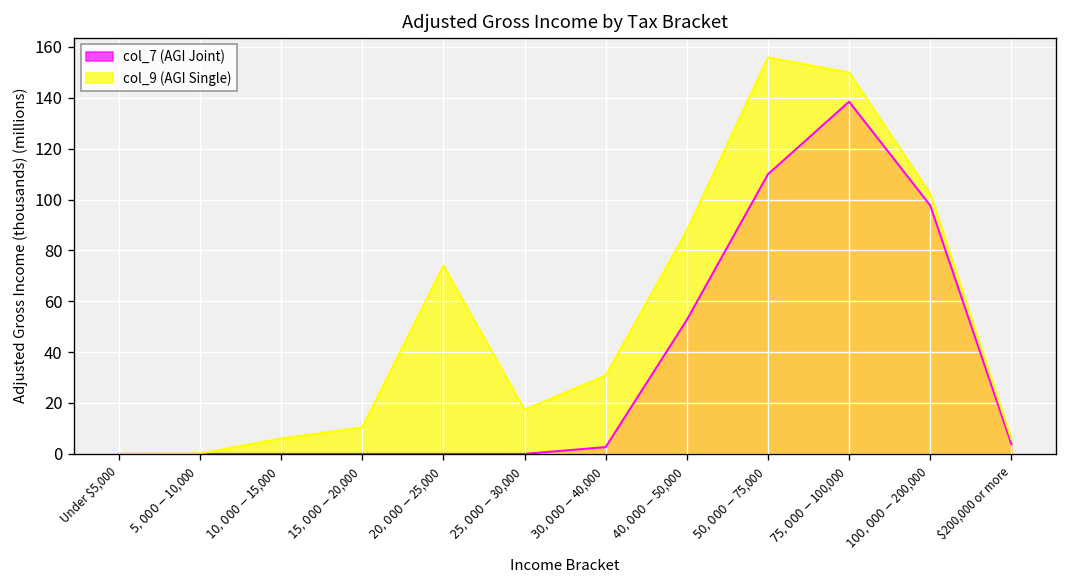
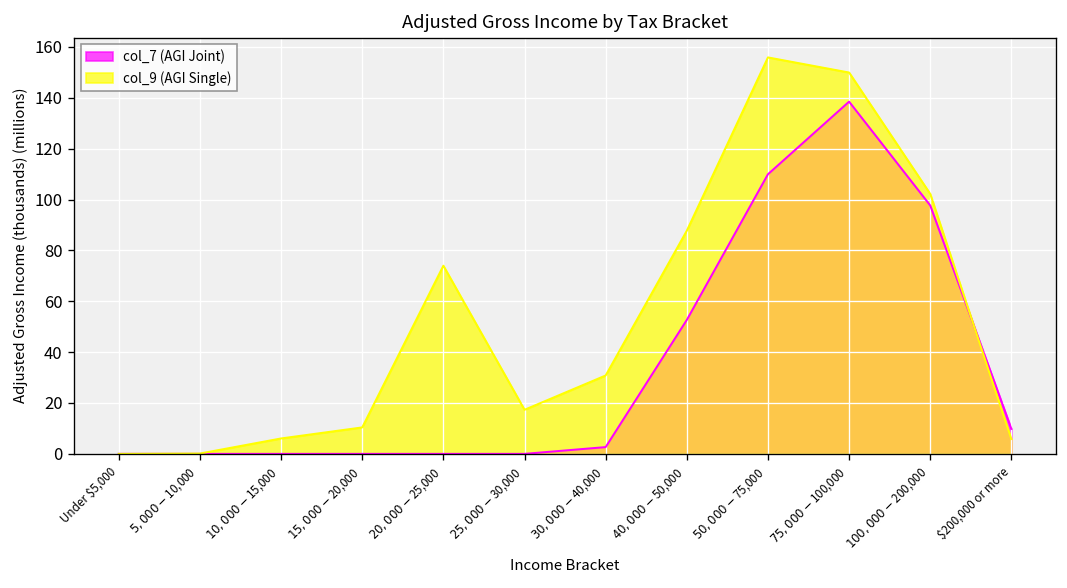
  {
    "col_7 (AGI Joint)": {
-     "$200,000 or more": 4
+     "$200,000 or more": 10
    },
    "col_9 (AGI Single)": {
      "$200,000 or more": 6
    }
  }
